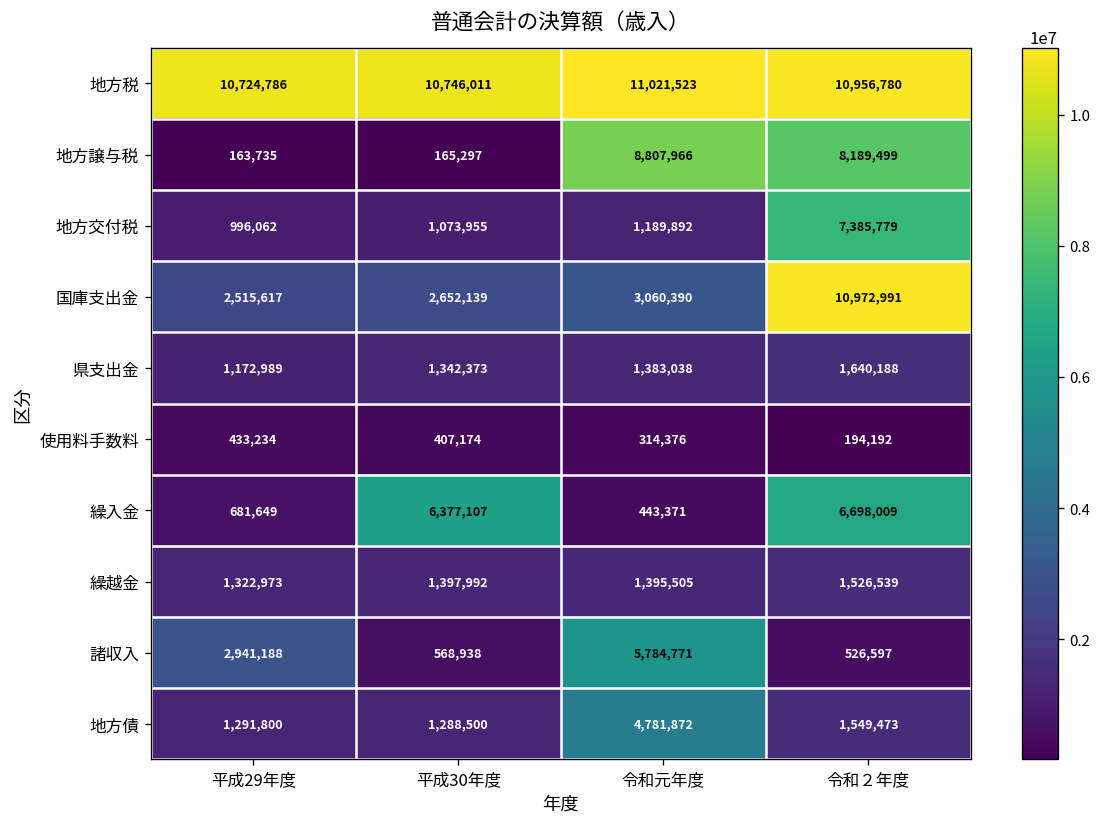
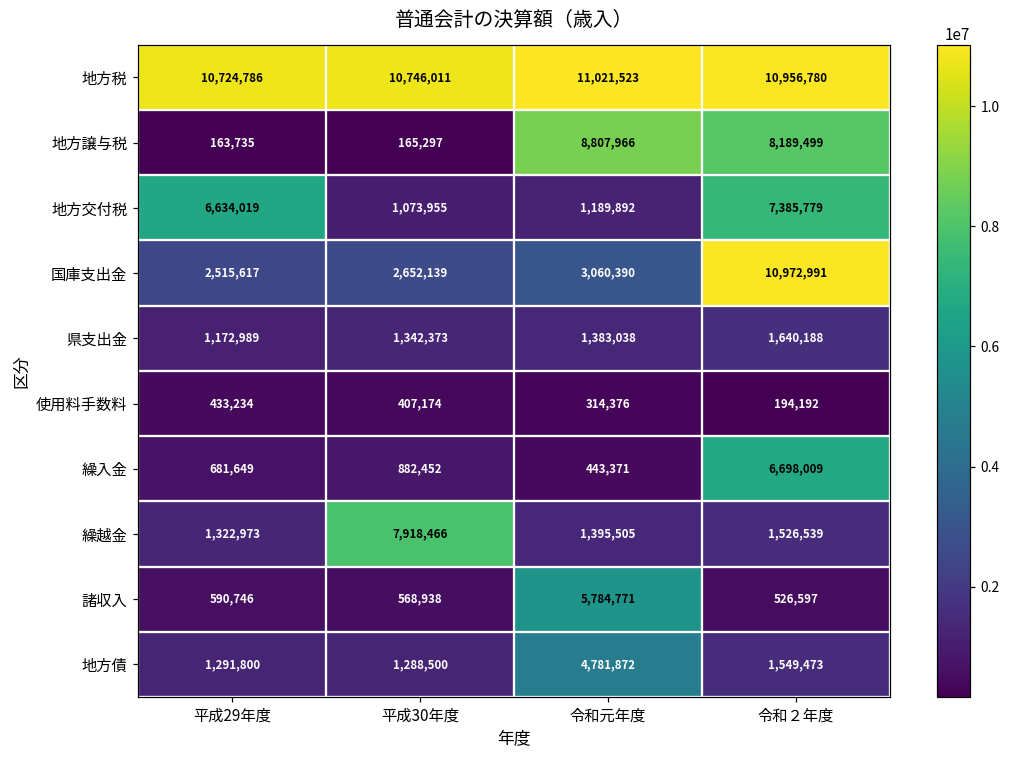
  {
    "地方税": {
      "平成29年度": "10,724,786",
      "平成30年度": "10,746,011",
      "令和元年度": "11,021,523",
      "令和２年度": "10,956,780"
    },
    "地方譲与税": {
      "平成29年度": "163,735",
      "平成30年度": "165,297",
      "令和元年度": "8,807,966",
      "令和２年度": "8,189,499"
    },
    "地方交付税": {
-     "平成29年度": "996,062",
+     "平成29年度": "6,634,019",
      "平成30年度": "1,073,955",
      "令和元年度": "1,189,892",
      "令和２年度": "7,385,779"
    },
    "国庫支出金": {
      "平成29年度": "2,515,617",
      "平成30年度": "2,652,139",
      "令和元年度": "3,060,390",
      "令和２年度": "10,972,991"
    },
    "県支出金": {
      "平成29年度": "1,172,989",
      "平成30年度": "1,342,373",
      "令和元年度": "1,383,038",
      "令和２年度": "1,640,188"
    },
    "使用料手数料": {
      "平成29年度": "433,234",
      "平成30年度": "407,174",
      "令和元年度": "314,376",
      "令和２年度": "194,192"
    },
    "繰入金": {
      "平成29年度": "681,649",
-     "平成30年度": "6,377,107",
+     "平成30年度": "882,452",
      "令和元年度": "443,371",
      "令和２年度": "6,698,009"
    },
    "繰越金": {
      "平成29年度": "1,322,973",
-     "平成30年度": "1,397,992",
+     "平成30年度": "7,918,466",
      "令和元年度": "1,395,505",
      "令和２年度": "1,526,539"
    },
    "諸収入": {
-     "平成29年度": "2,941,188",
+     "平成29年度": "590,746",
      "平成30年度": "568,938",
      "令和元年度": "5,784,771",
      "令和２年度": "526,597"
    },
    "地方債": {
      "平成29年度": "1,291,800",
      "平成30年度": "1,288,500",
      "令和元年度": "4,781,872",
      "令和２年度": "1,549,473"
    }
  }
